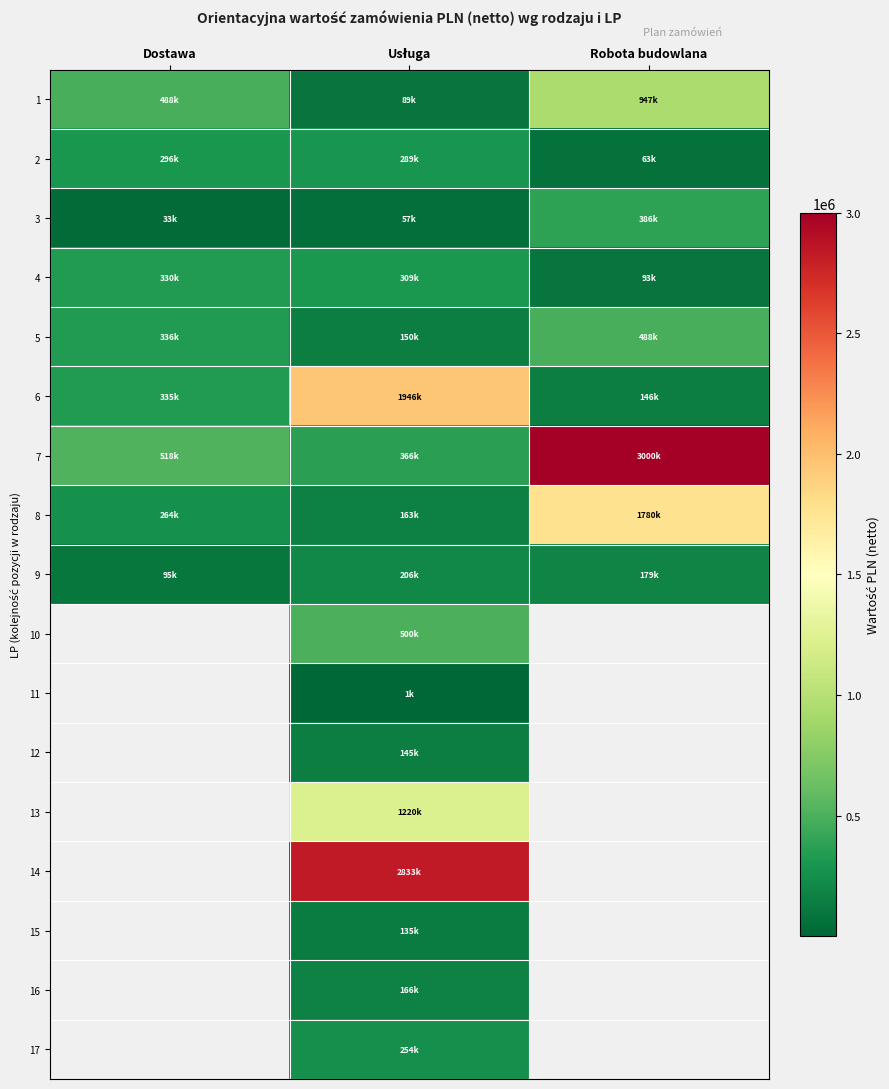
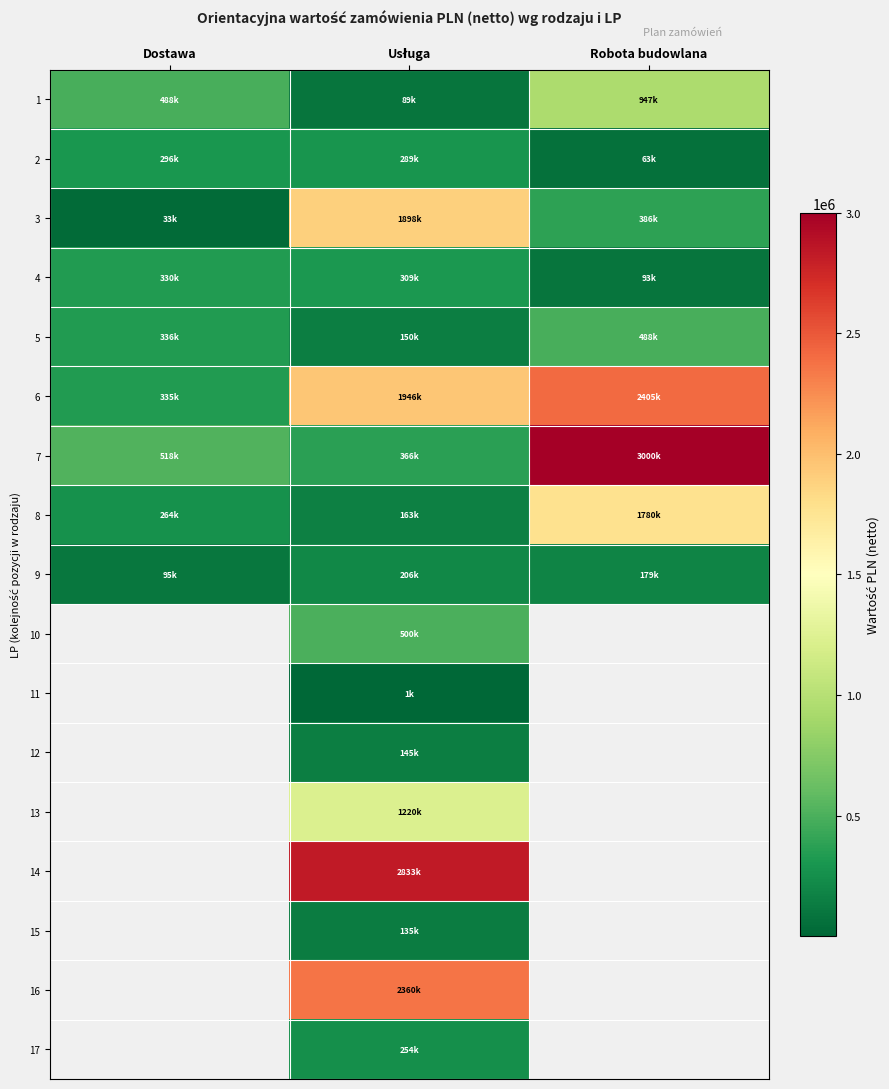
  {
    "1": {
      "Dostawa": "488k",
      "Usługa": "89k",
      "Robota budowlana": "947k"
    },
    "2": {
      "Dostawa": "296k",
      "Usługa": "289k",
      "Robota budowlana": "63k"
    },
    "3": {
      "Dostawa": "33k",
-     "Usługa": "57k",
+     "Usługa": "1898k",
      "Robota budowlana": "386k"
    },
    "4": {
      "Dostawa": "330k",
      "Usługa": "309k",
      "Robota budowlana": "93k"
    },
    "5": {
      "Dostawa": "336k",
      "Usługa": "150k",
      "Robota budowlana": "488k"
    },
    "6": {
      "Dostawa": "335k",
      "Usługa": "1946k",
-     "Robota budowlana": "146k"
+     "Robota budowlana": "2405k"
    },
    "7": {
      "Dostawa": "518k",
      "Usługa": "366k",
      "Robota budowlana": "3000k"
    },
    "8": {
      "Dostawa": "264k",
      "Usługa": "163k",
      "Robota budowlana": "1780k"
    },
    "9": {
      "Dostawa": "95k",
      "Usługa": "206k",
      "Robota budowlana": "179k"
    },
    "10": {
      "Usługa": "500k"
    },
    "11": {
      "Usługa": "1k"
    },
    "12": {
      "Usługa": "145k"
    },
    "13": {
      "Usługa": "1220k"
    },
    "14": {
      "Usługa": "2833k"
    },
    "15": {
      "Usługa": "135k"
    },
    "16": {
-     "Usługa": "166k"
+     "Usługa": "2360k"
    },
    "17": {
      "Usługa": "254k"
    }
  }
